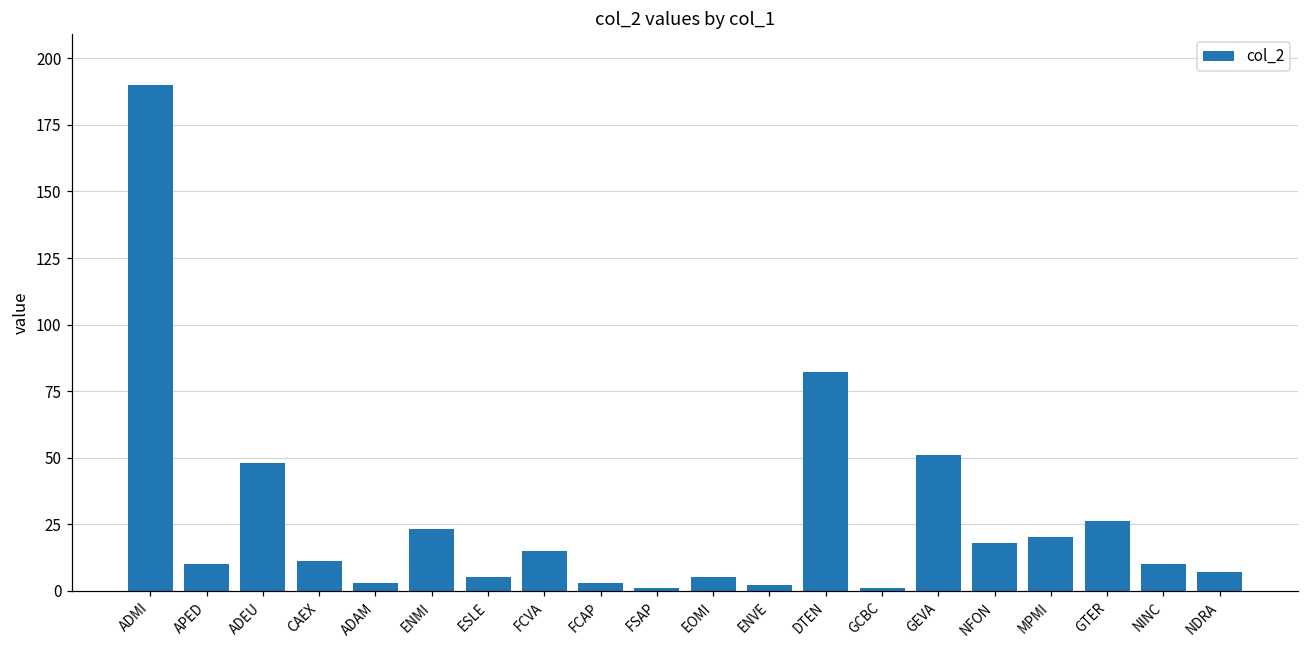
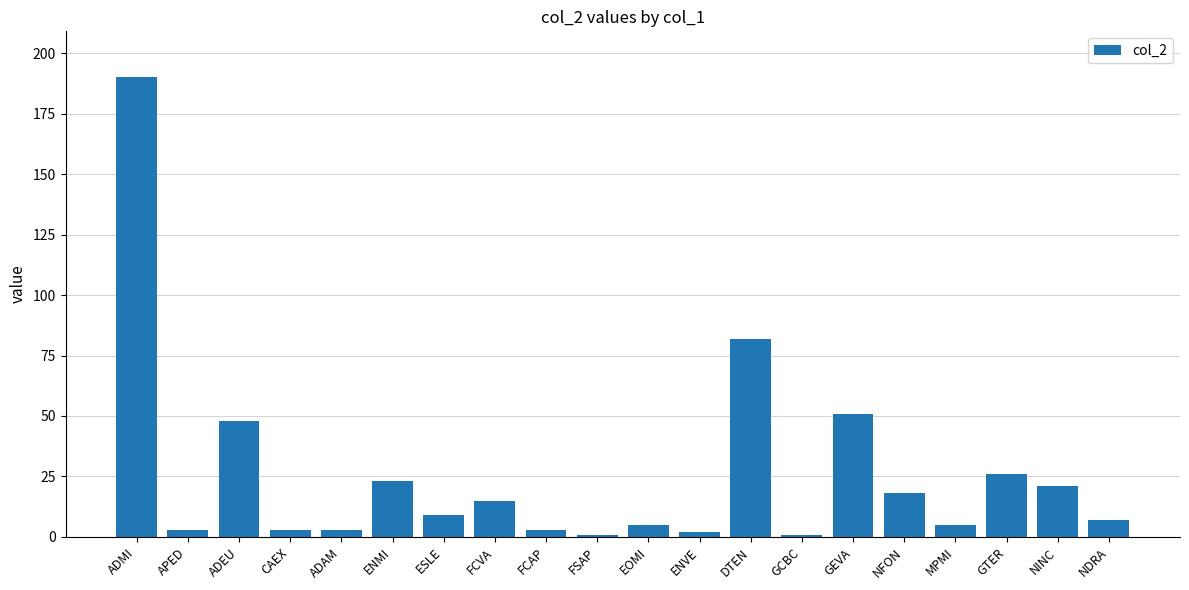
  {
    "ADMI": 190,
-   "APED": 10,
+   "APED": 3,
    "ADEU": 48,
-   "CAEX": 11,
+   "CAEX": 3,
    "ADAM": 3,
    "ENMI": 23,
-   "ESLE": 5,
+   "ESLE": 9,
    "FCVA": 15,
    "FCAP": 3,
    "EOMI": 5,
    "ENVE": 2,
    "DTEN": 82,
    "GEVA": 51,
    "NFON": 18,
-   "MPMI": 20,
+   "MPMI": 5,
    "GTER": 26,
-   "NINC": 10,
+   "NINC": 21,
    "NDRA": 7
  }
